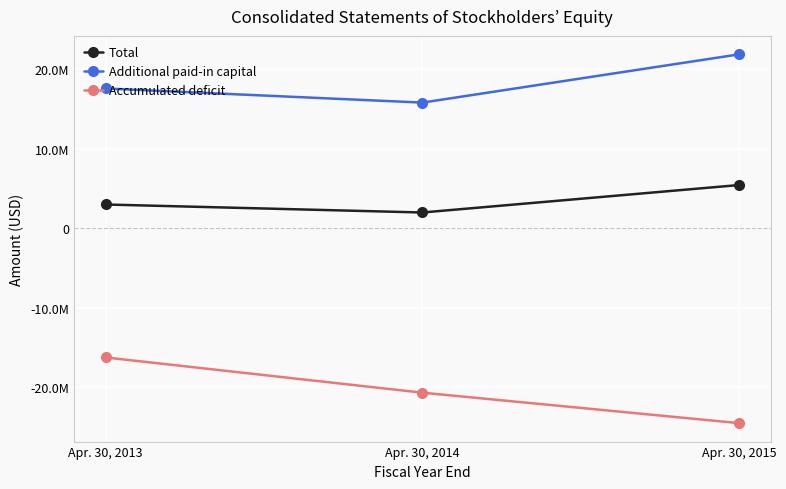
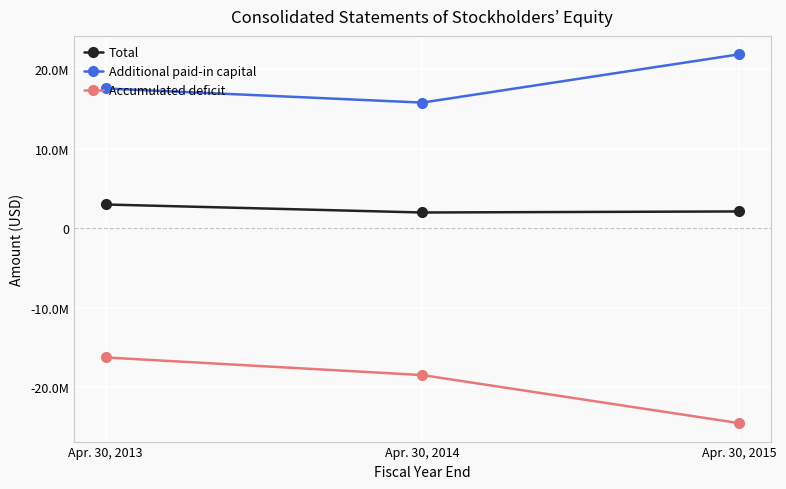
  {
    "Total": {
      "Apr. 30, 2013": 3000000,
      "Apr. 30, 2014": 2000000,
-     "Apr. 30, 2015": 5000000
+     "Apr. 30, 2015": 2000000
    },
    "Additional paid-in capital": {
      "Apr. 30, 2013": 18000000,
      "Apr. 30, 2014": 16000000,
      "Apr. 30, 2015": 22000000
    },
    "Accumulated deficit": {
      "Apr. 30, 2013": -16000000,
-     "Apr. 30, 2014": -21000000,
+     "Apr. 30, 2014": -18000000,
      "Apr. 30, 2015": -24000000
    }
  }
